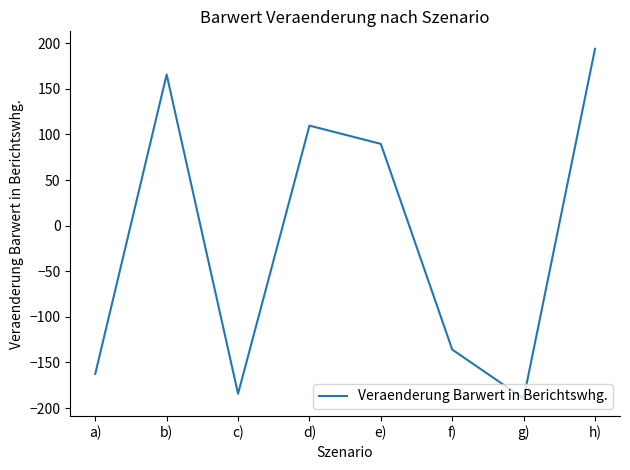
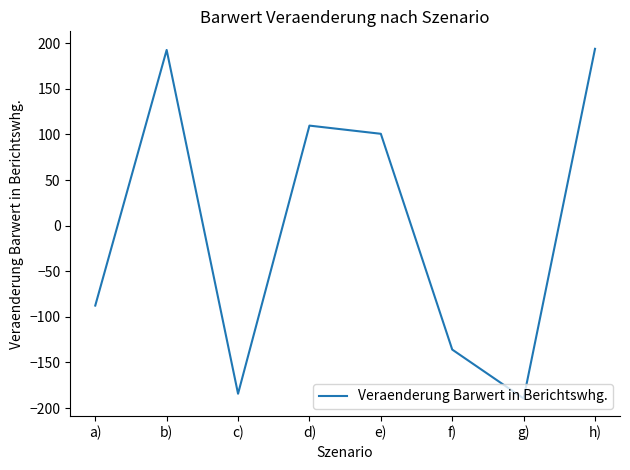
  {
-   "a)": -160,
-   "b)": 170,
+   "a)": -90,
+   "b)": 190,
    "c)": -180,
    "d)": 110,
-   "e)": 90,
+   "e)": 100,
    "f)": -140,
    "h)": 190
  }
